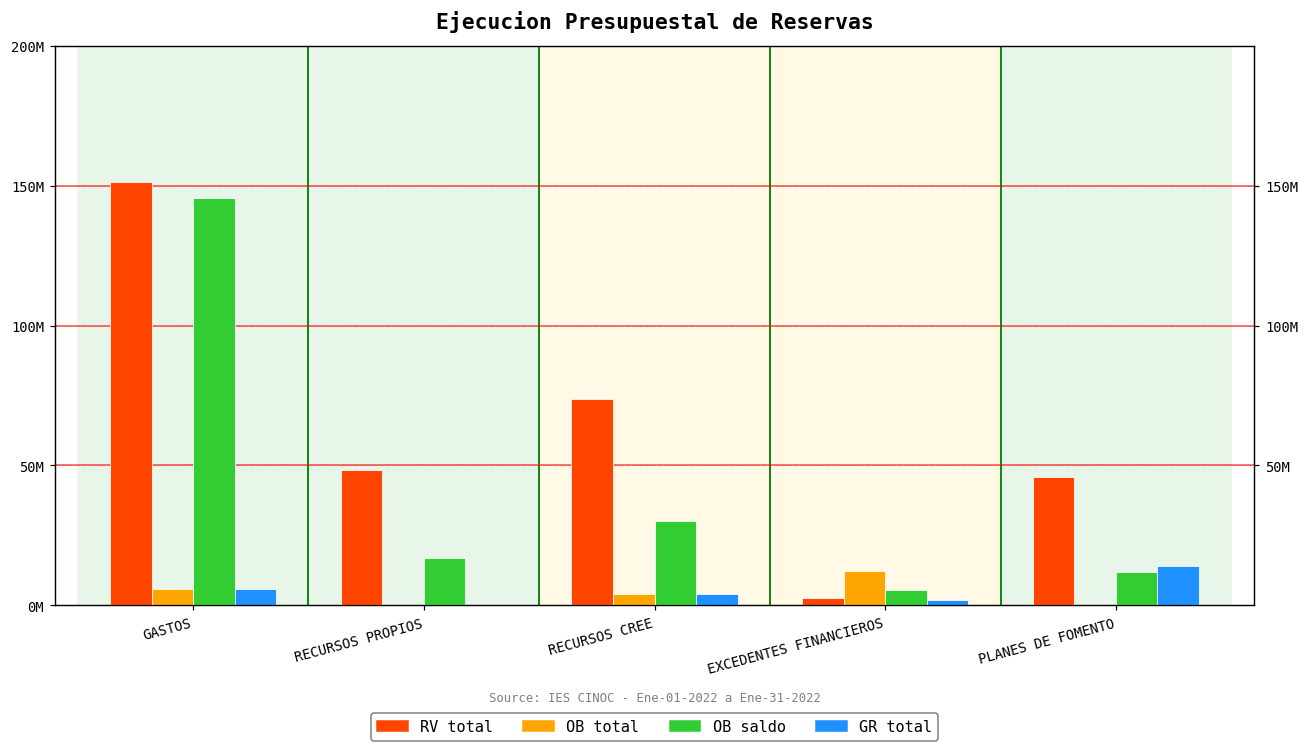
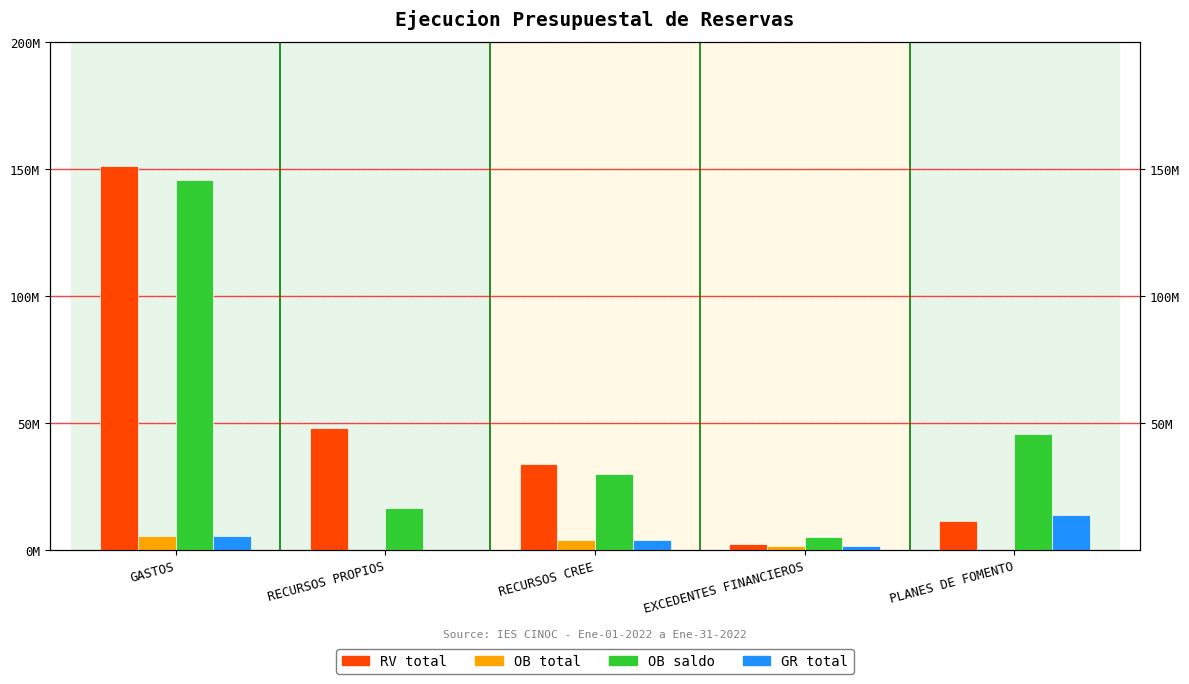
  {
    "RV total": {
      "GASTOS": 151000000,
      "RECURSOS PROPIOS": 48000000,
-     "RECURSOS CREE": 74000000,
+     "RECURSOS CREE": 34000000,
      "EXCEDENTES FINANCIEROS": 3000000,
-     "PLANES DE FOMENTO": 46000000
+     "PLANES DE FOMENTO": 12000000
    },
    "OB total": {
      "GASTOS": 6000000,
      "RECURSOS PROPIOS": 0,
      "RECURSOS CREE": 4000000,
-     "EXCEDENTES FINANCIEROS": 12000000,
+     "EXCEDENTES FINANCIEROS": 2000000,
      "PLANES DE FOMENTO": 0
    },
    "OB saldo": {
      "GASTOS": 146000000,
      "RECURSOS PROPIOS": 17000000,
      "RECURSOS CREE": 30000000,
      "EXCEDENTES FINANCIEROS": 5000000,
-     "PLANES DE FOMENTO": 12000000
+     "PLANES DE FOMENTO": 46000000
    },
    "GR total": {
      "GASTOS": 6000000,
      "RECURSOS PROPIOS": 0,
      "RECURSOS CREE": 4000000,
      "EXCEDENTES FINANCIEROS": 2000000,
      "PLANES DE FOMENTO": 14000000
    }
  }
